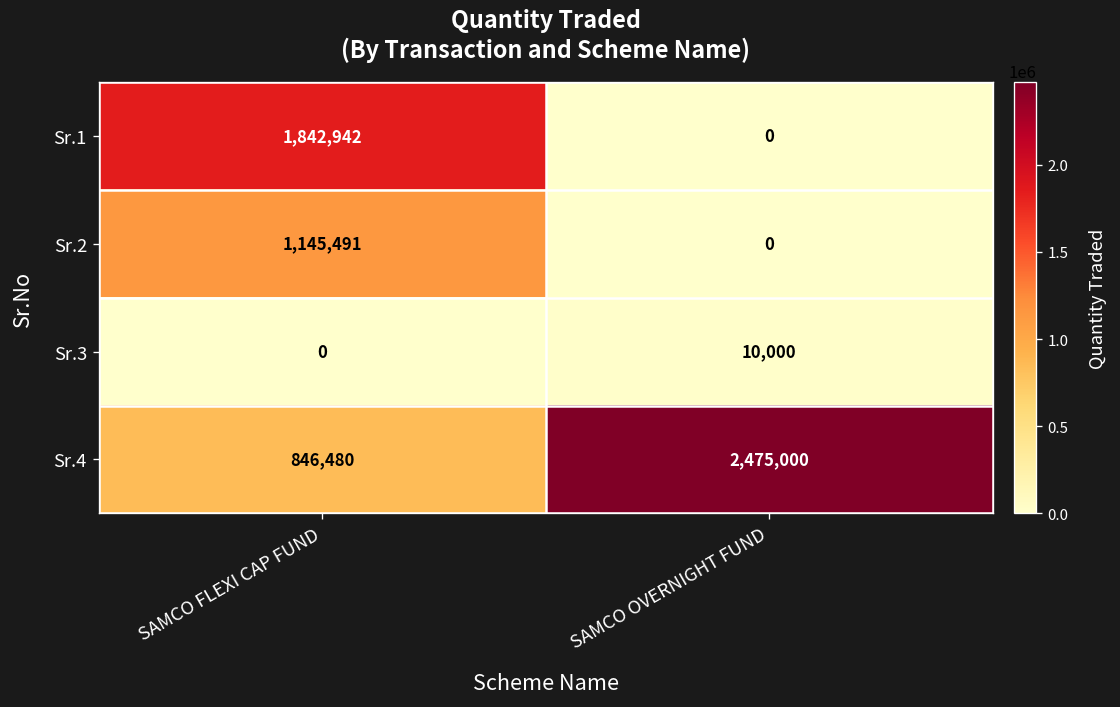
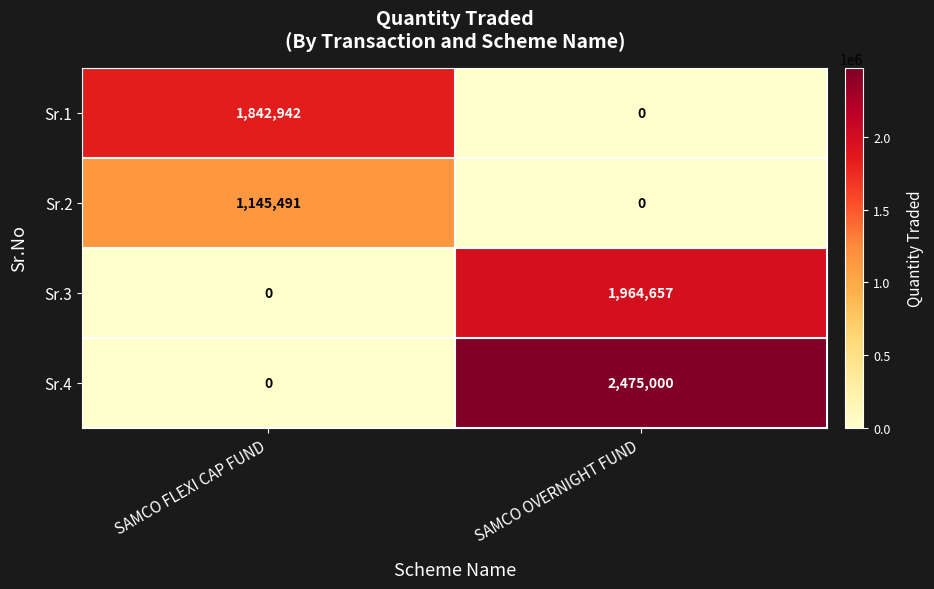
  {
    "Sr.1": {
      "SAMCO FLEXI CAP FUND": "1,842,942",
      "SAMCO OVERNIGHT FUND": "0"
    },
    "Sr.2": {
      "SAMCO FLEXI CAP FUND": "1,145,491",
      "SAMCO OVERNIGHT FUND": "0"
    },
    "Sr.3": {
      "SAMCO FLEXI CAP FUND": "0",
-     "SAMCO OVERNIGHT FUND": "10,000"
+     "SAMCO OVERNIGHT FUND": "1,964,657"
    },
    "Sr.4": {
-     "SAMCO FLEXI CAP FUND": "846,480",
+     "SAMCO FLEXI CAP FUND": "0",
      "SAMCO OVERNIGHT FUND": "2,475,000"
    }
  }
